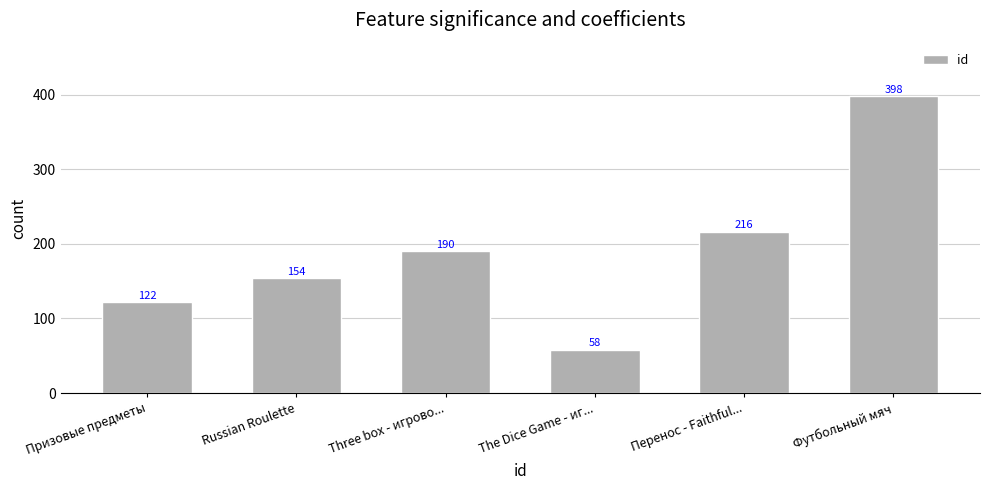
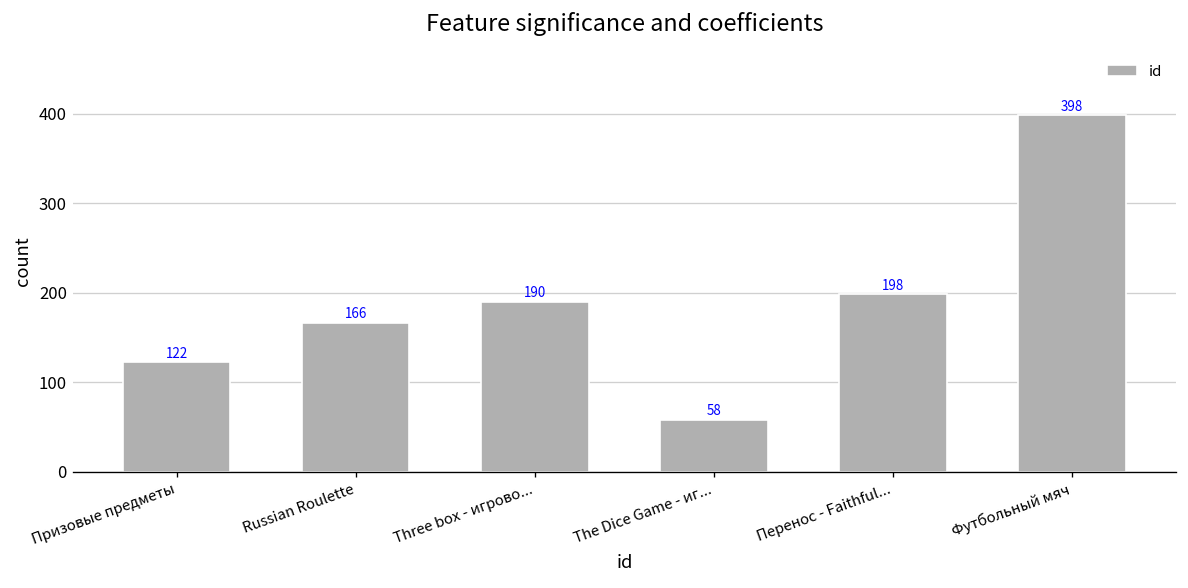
  {
    "Призовые предметы": 122,
-   "Russian Roulette": 154,
+   "Russian Roulette": 166,
    "Three box - игрово...": 190,
    "The Dice Game - иг...": 58,
-   "Перенос - Faithful...": 216,
+   "Перенос - Faithful...": 198,
    "Футбольный мяч": 398
  }
